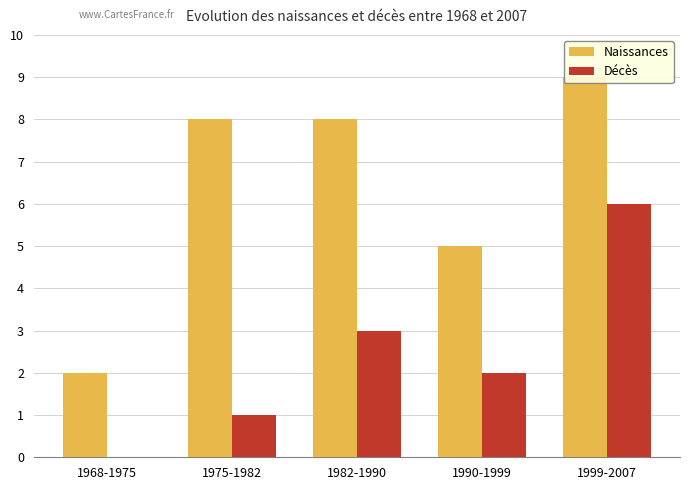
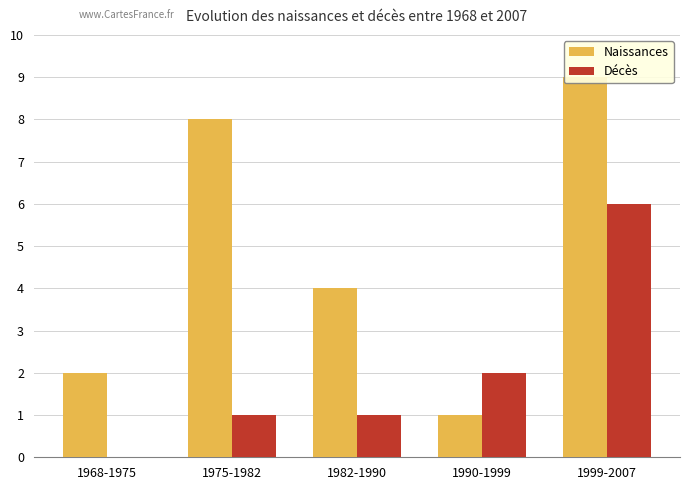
  {
    "Naissances": {
      "1968-1975": 2,
      "1975-1982": 8,
-     "1982-1990": 8,
-     "1990-1999": 5
+     "1982-1990": 4,
+     "1990-1999": 1
    },
    "Décès": {
      "1968-1975": 0,
      "1975-1982": 1,
-     "1982-1990": 3,
+     "1982-1990": 1,
      "1990-1999": 2,
      "1999-2007": 6
    }
  }
